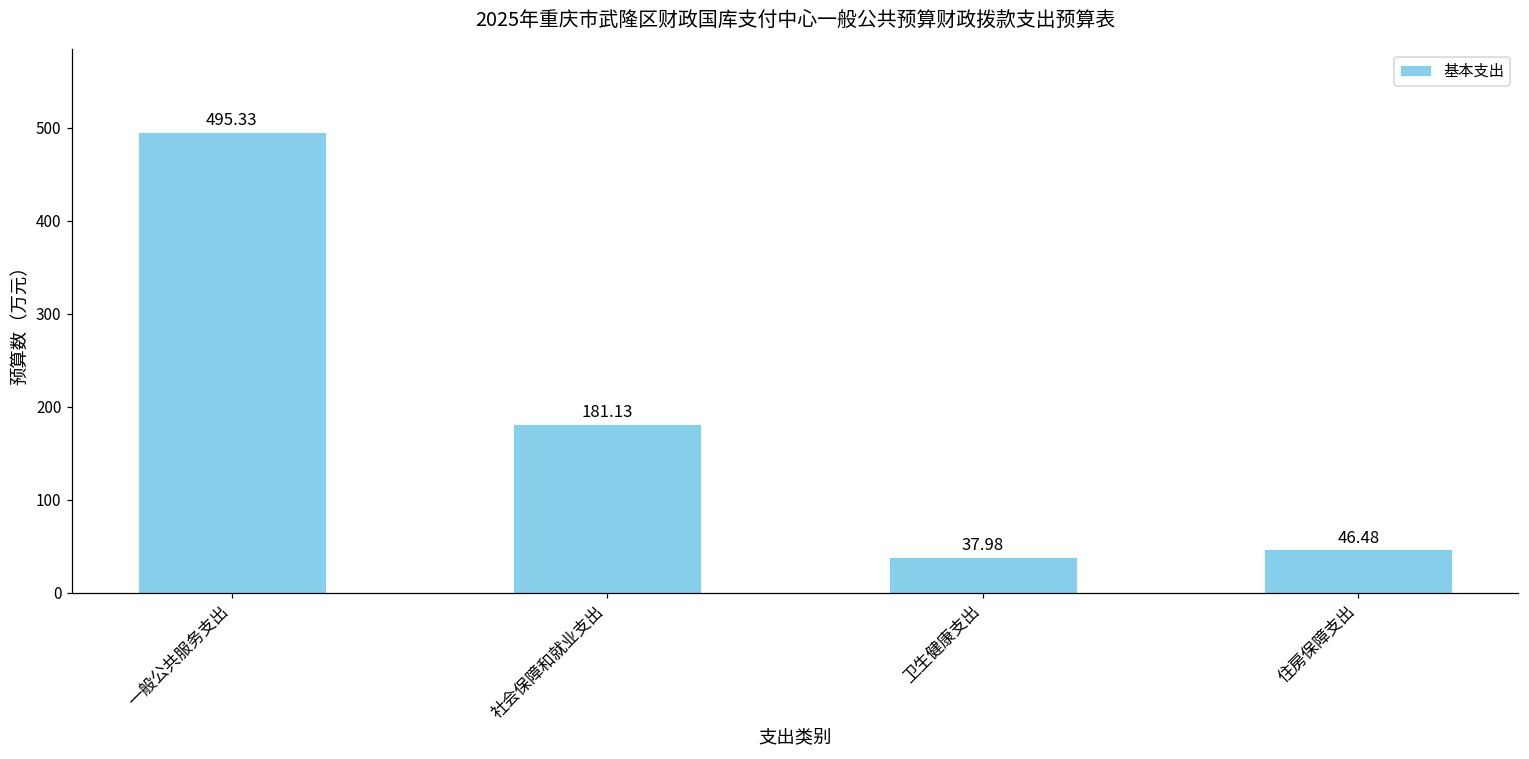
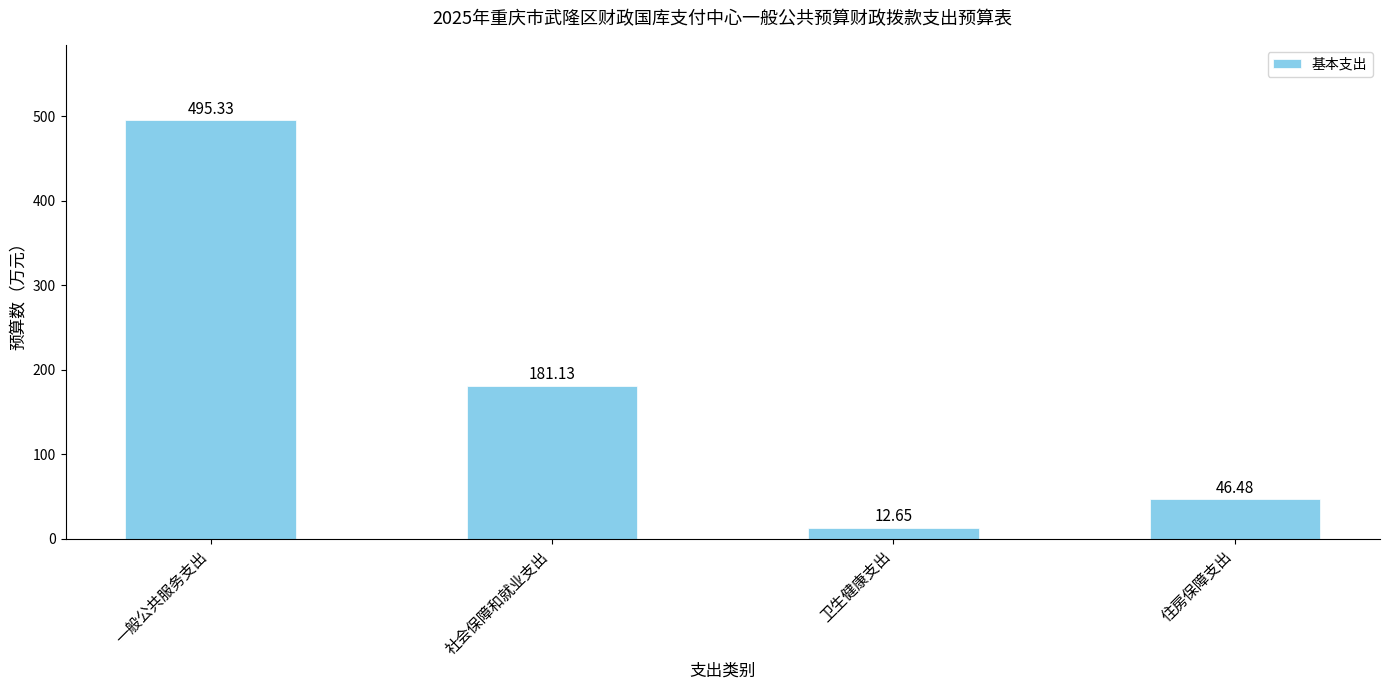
  {
    "一般公共服务支出": 495.33,
    "社会保障和就业支出": 181.13,
-   "卫生健康支出": 37.98,
+   "卫生健康支出": 12.65,
    "住房保障支出": 46.48
  }
